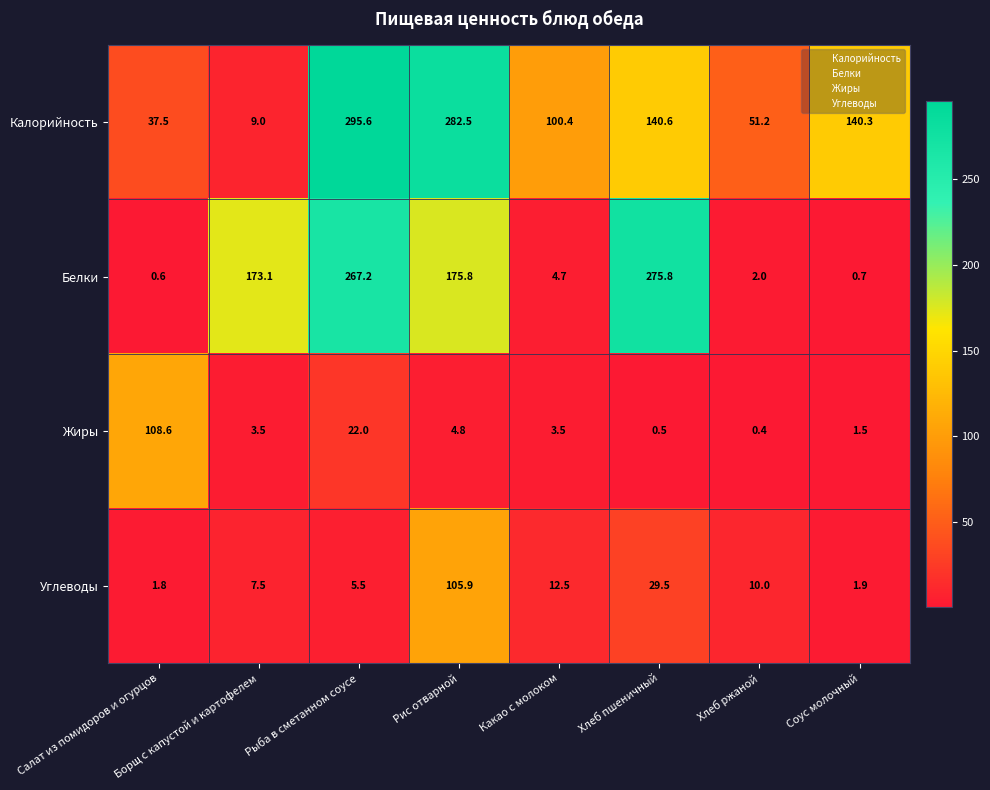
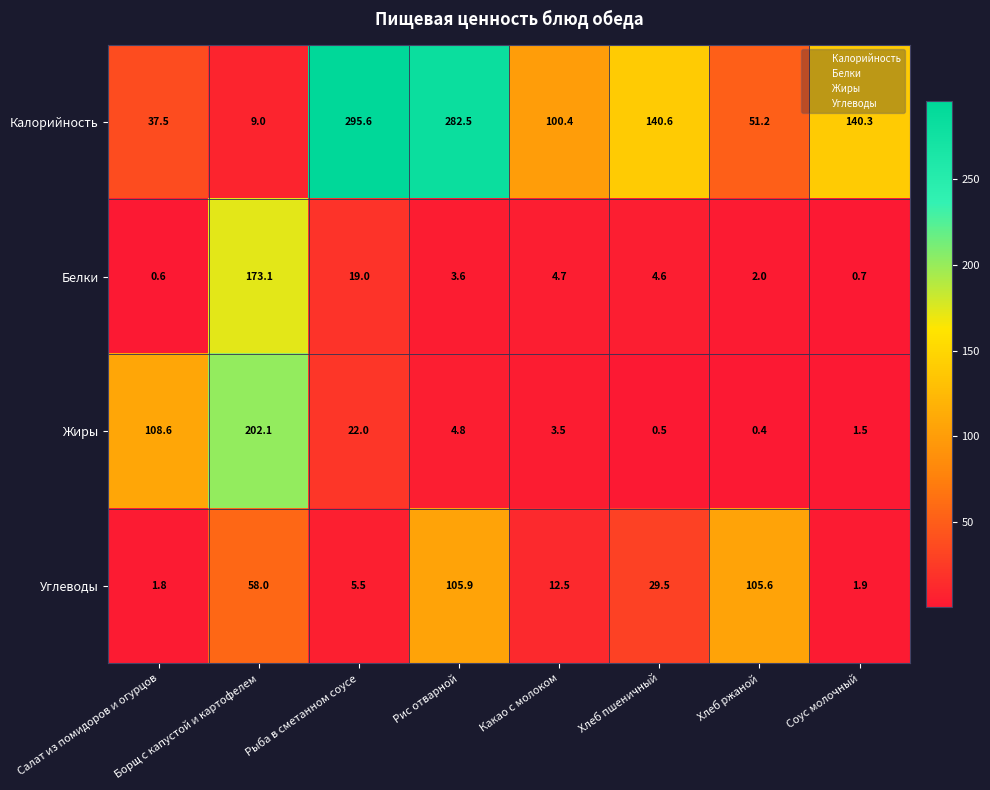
  {
    "Калорийность": {
      "Салат из помидоров и огурцов": 37.5,
      "Борщ с капустой и картофелем": 9.0,
      "Рыба в сметанном соусе": 295.6,
      "Рис отварной": 282.5,
      "Какао с молоком": 100.4,
      "Хлеб пшеничный": 140.6,
      "Хлеб ржаной": 51.2,
      "Соус молочный": 140.3
    },
    "Белки": {
      "Салат из помидоров и огурцов": 0.6,
      "Борщ с капустой и картофелем": 173.1,
-     "Рыба в сметанном соусе": 267.2,
-     "Рис отварной": 175.8,
+     "Рыба в сметанном соусе": 19.0,
+     "Рис отварной": 3.6,
      "Какао с молоком": 4.7,
-     "Хлеб пшеничный": 275.8,
+     "Хлеб пшеничный": 4.6,
      "Хлеб ржаной": 2.0,
      "Соус молочный": 0.7
    },
    "Жиры": {
      "Салат из помидоров и огурцов": 108.6,
-     "Борщ с капустой и картофелем": 3.5,
+     "Борщ с капустой и картофелем": 202.1,
      "Рыба в сметанном соусе": 22.0,
      "Рис отварной": 4.8,
      "Какао с молоком": 3.5,
      "Хлеб пшеничный": 0.5,
      "Хлеб ржаной": 0.4,
      "Соус молочный": 1.5
    },
    "Углеводы": {
      "Салат из помидоров и огурцов": 1.8,
-     "Борщ с капустой и картофелем": 7.5,
+     "Борщ с капустой и картофелем": 58.0,
      "Рыба в сметанном соусе": 5.5,
      "Рис отварной": 105.9,
      "Какао с молоком": 12.5,
      "Хлеб пшеничный": 29.5,
-     "Хлеб ржаной": 10.0,
+     "Хлеб ржаной": 105.6,
      "Соус молочный": 1.9
    }
  }
